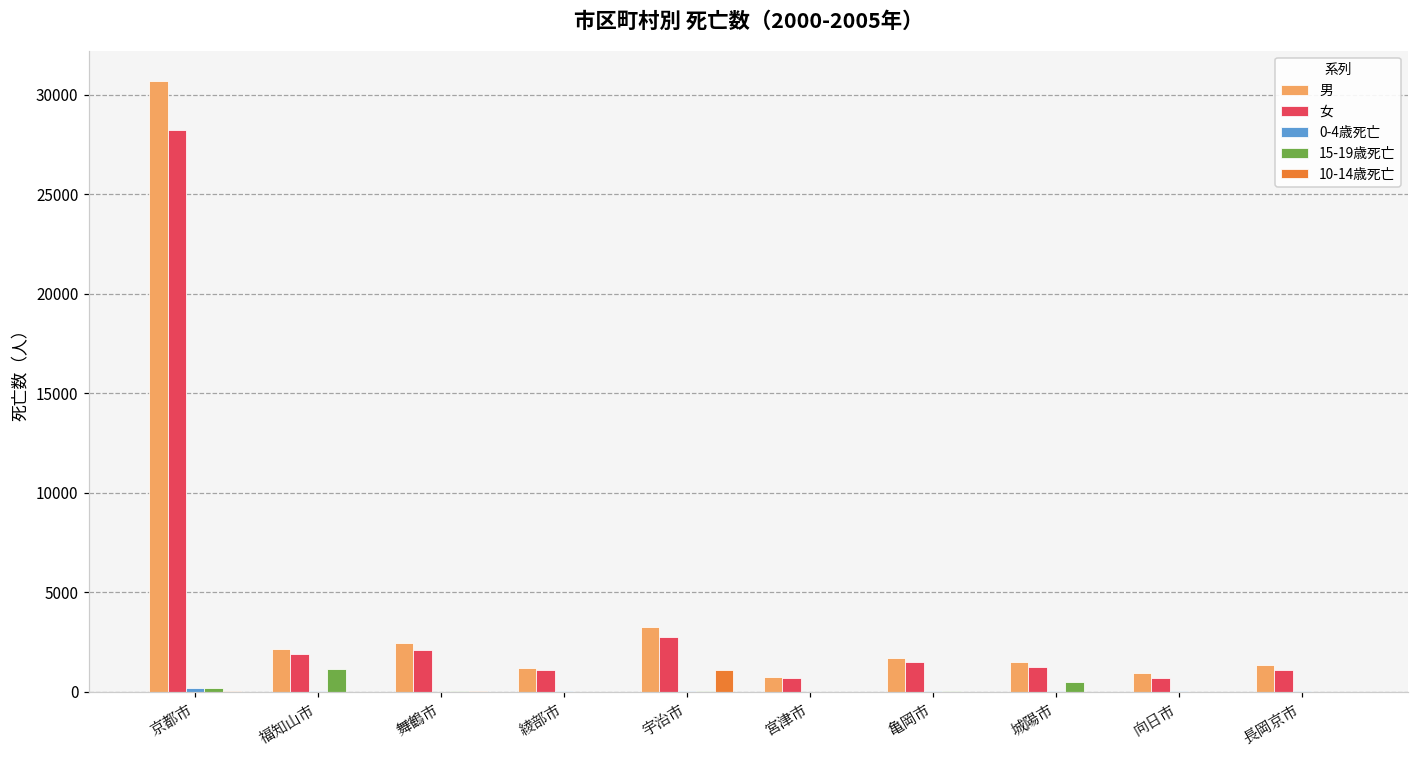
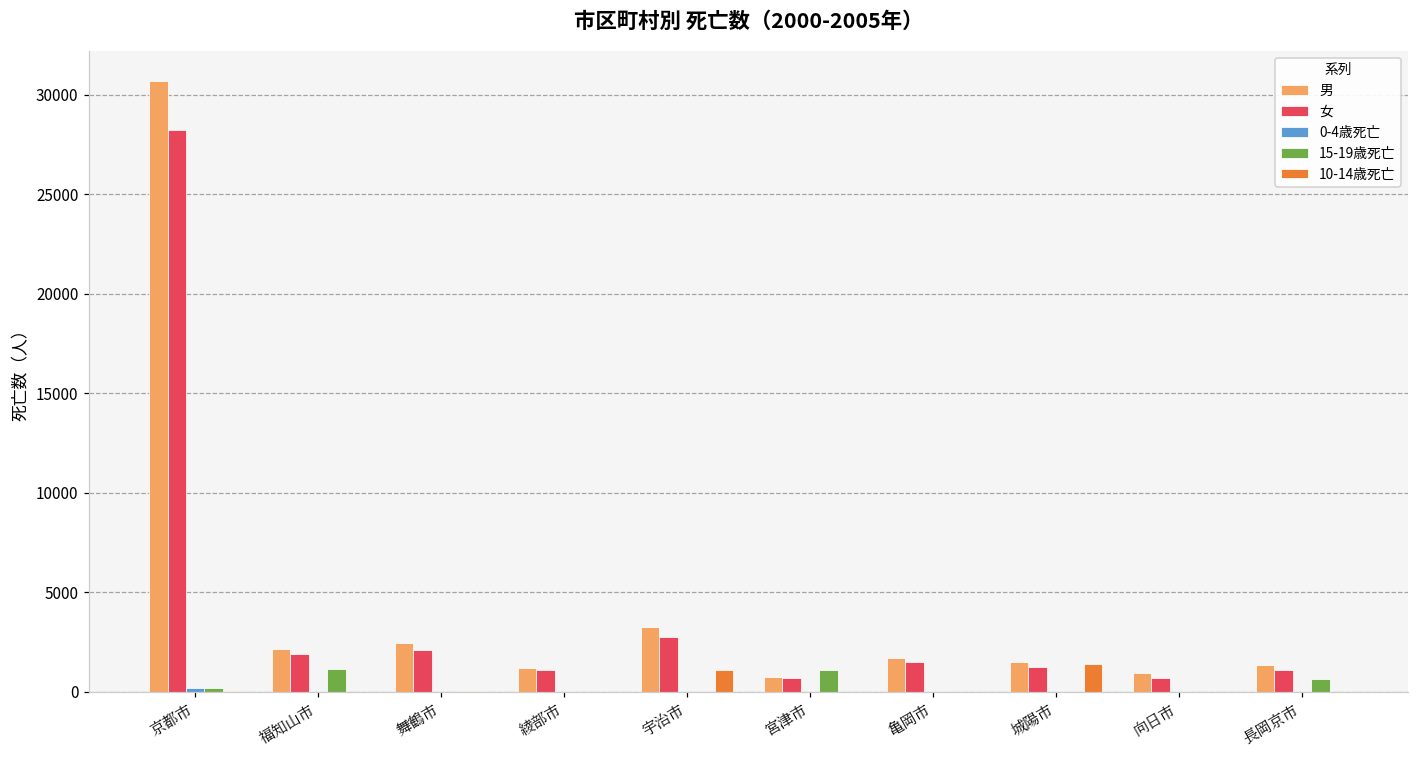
  {
    "男": {
      "京都市": 30700,
      "福知山市": 2200,
      "舞鶴市": 2500,
      "綾部市": 1200,
      "宇治市": 3200,
      "宮津市": 700,
      "亀岡市": 1700,
      "城陽市": 1500,
      "向日市": 900,
      "長岡京市": 1300
    },
    "女": {
      "京都市": 28200,
      "福知山市": 1900,
      "舞鶴市": 2100,
      "綾部市": 1100,
      "宇治市": 2800,
      "宮津市": 700,
      "亀岡市": 1500,
      "城陽市": 1200,
      "向日市": 700,
      "長岡京市": 1100
    },
    "0-4歳死亡": {
      "京都市": 200,
      "宮津市": 0
    },
    "15-19歳死亡": {
      "京都市": 200,
      "福知山市": 1100,
-     "宮津市": 0,
-     "城陽市": 500,
-     "長岡京市": 0
+     "宮津市": 1100,
+     "城陽市": 0,
+     "長岡京市": 600
    },
    "10-14歳死亡": {
      "綾部市": 0,
      "宇治市": 1100,
-     "城陽市": 0
+     "城陽市": 1400
    }
  }
